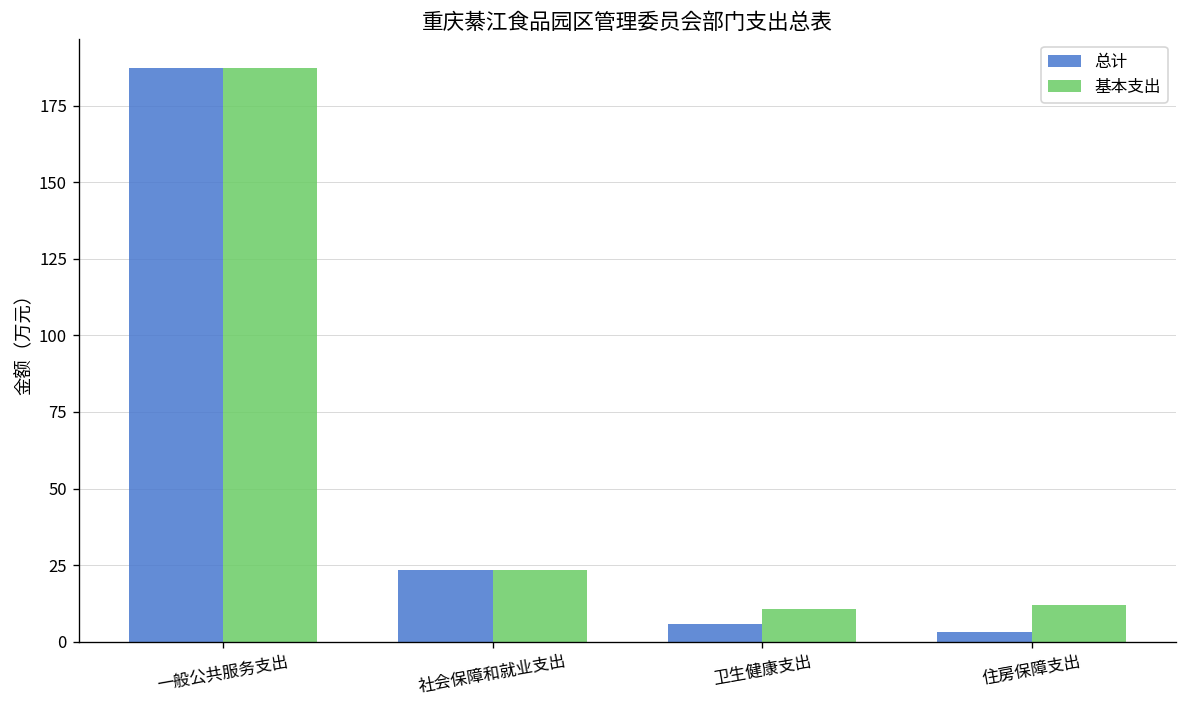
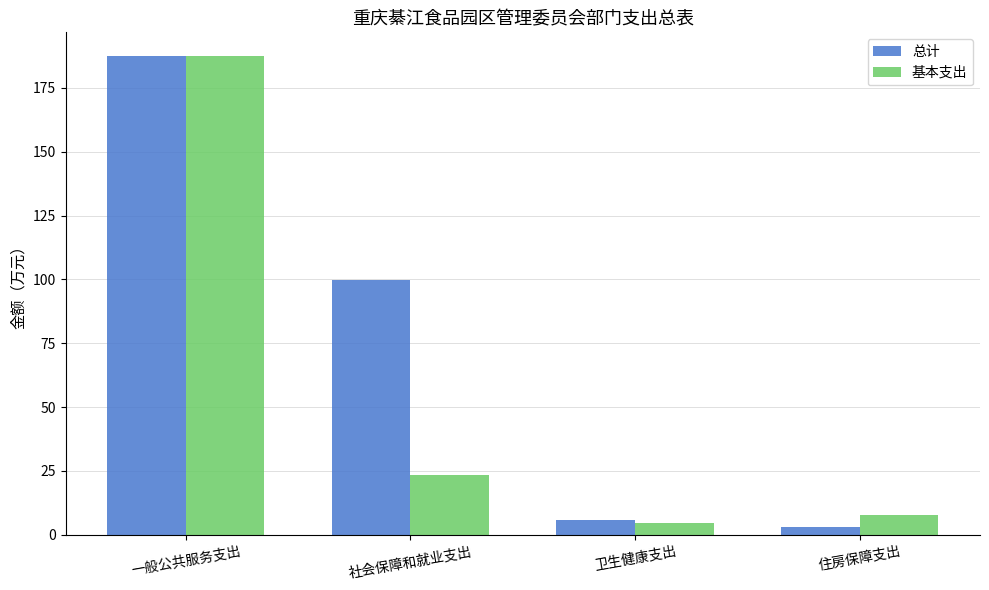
  {
    "总计": {
      "一般公共服务支出": 187,
-     "社会保障和就业支出": 23,
+     "社会保障和就业支出": 100,
      "卫生健康支出": 6,
      "住房保障支出": 3
    },
    "基本支出": {
      "一般公共服务支出": 187,
      "社会保障和就业支出": 23,
-     "卫生健康支出": 11,
-     "住房保障支出": 12
+     "卫生健康支出": 4,
+     "住房保障支出": 8
    }
  }
